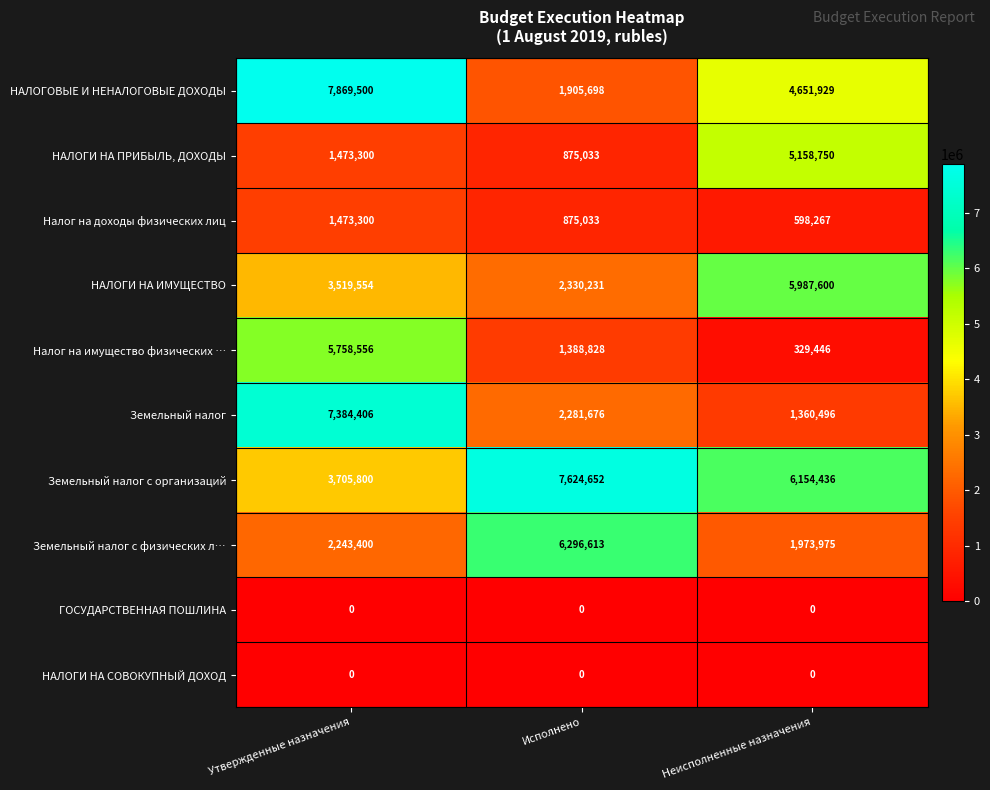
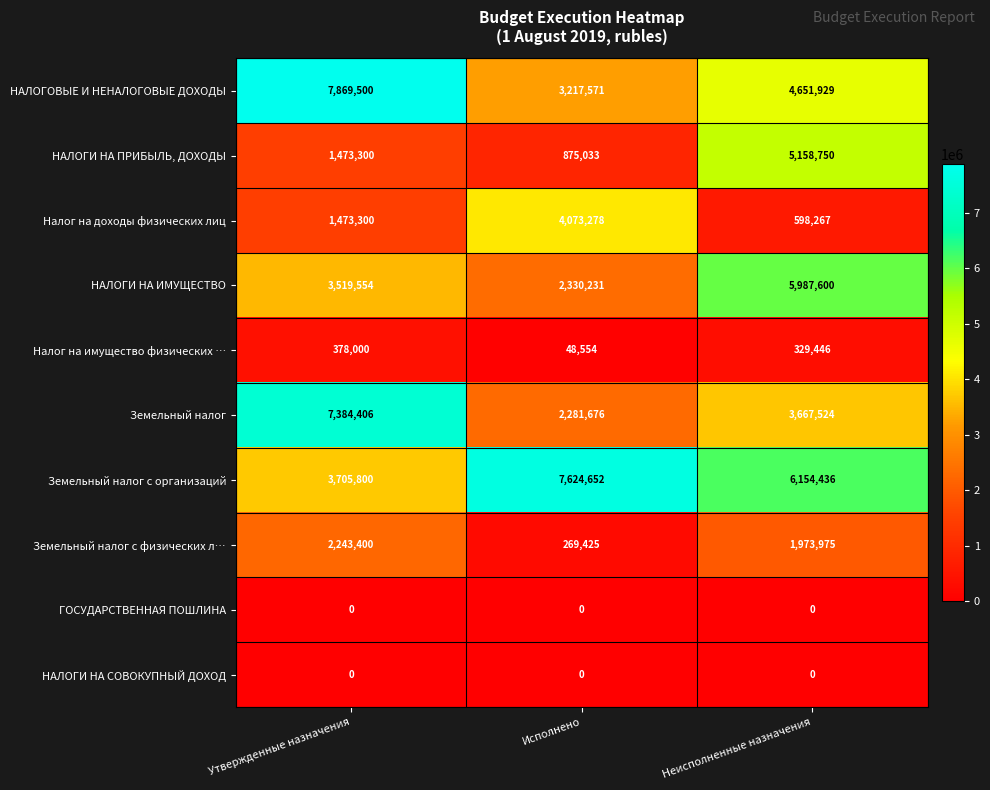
  {
    "НАЛОГОВЫЕ И НЕНАЛОГОВЫЕ ДОХОДЫ": {
      "Утвержденные назначения": "7,869,500",
-     "Исполнено": "1,905,698",
+     "Исполнено": "3,217,571",
      "Неисполненные назначения": "4,651,929"
    },
    "НАЛОГИ НА ПРИБЫЛЬ, ДОХОДЫ": {
      "Утвержденные назначения": "1,473,300",
      "Исполнено": "875,033",
      "Неисполненные назначения": "5,158,750"
    },
    "Налог на доходы физических лиц": {
      "Утвержденные назначения": "1,473,300",
-     "Исполнено": "875,033",
+     "Исполнено": "4,073,278",
      "Неисполненные назначения": "598,267"
    },
    "НАЛОГИ НА ИМУЩЕСТВО": {
      "Утвержденные назначения": "3,519,554",
      "Исполнено": "2,330,231",
      "Неисполненные назначения": "5,987,600"
    },
    "Налог на имущество физических …": {
-     "Утвержденные назначения": "5,758,556",
-     "Исполнено": "1,388,828",
+     "Утвержденные назначения": "378,000",
+     "Исполнено": "48,554",
      "Неисполненные назначения": "329,446"
    },
    "Земельный налог": {
      "Утвержденные назначения": "7,384,406",
      "Исполнено": "2,281,676",
-     "Неисполненные назначения": "1,360,496"
+     "Неисполненные назначения": "3,667,524"
    },
    "Земельный налог с организаций": {
      "Утвержденные назначения": "3,705,800",
      "Исполнено": "7,624,652",
      "Неисполненные назначения": "6,154,436"
    },
    "Земельный налог с физических л…": {
      "Утвержденные назначения": "2,243,400",
-     "Исполнено": "6,296,613",
+     "Исполнено": "269,425",
      "Неисполненные назначения": "1,973,975"
    },
    "ГОСУДАРСТВЕННАЯ ПОШЛИНА": {
      "Утвержденные назначения": "0",
      "Исполнено": "0",
      "Неисполненные назначения": "0"
    },
    "НАЛОГИ НА СОВОКУПНЫЙ ДОХОД": {
      "Утвержденные назначения": "0",
      "Исполнено": "0",
      "Неисполненные назначения": "0"
    }
  }
